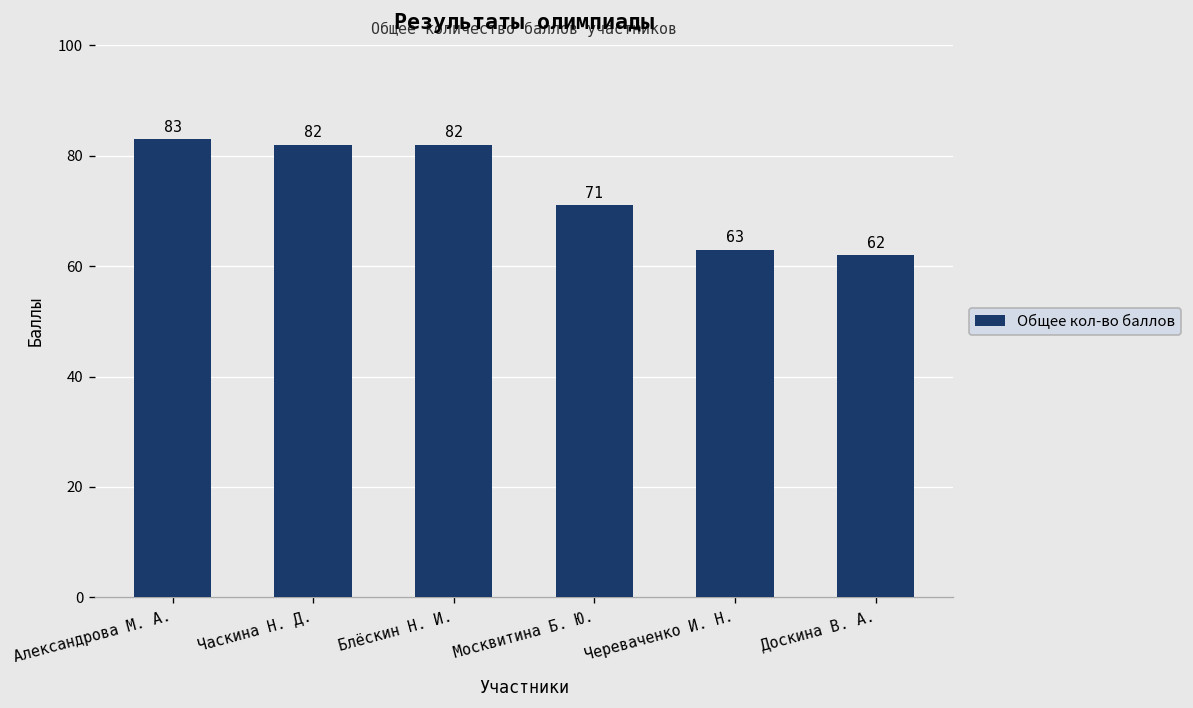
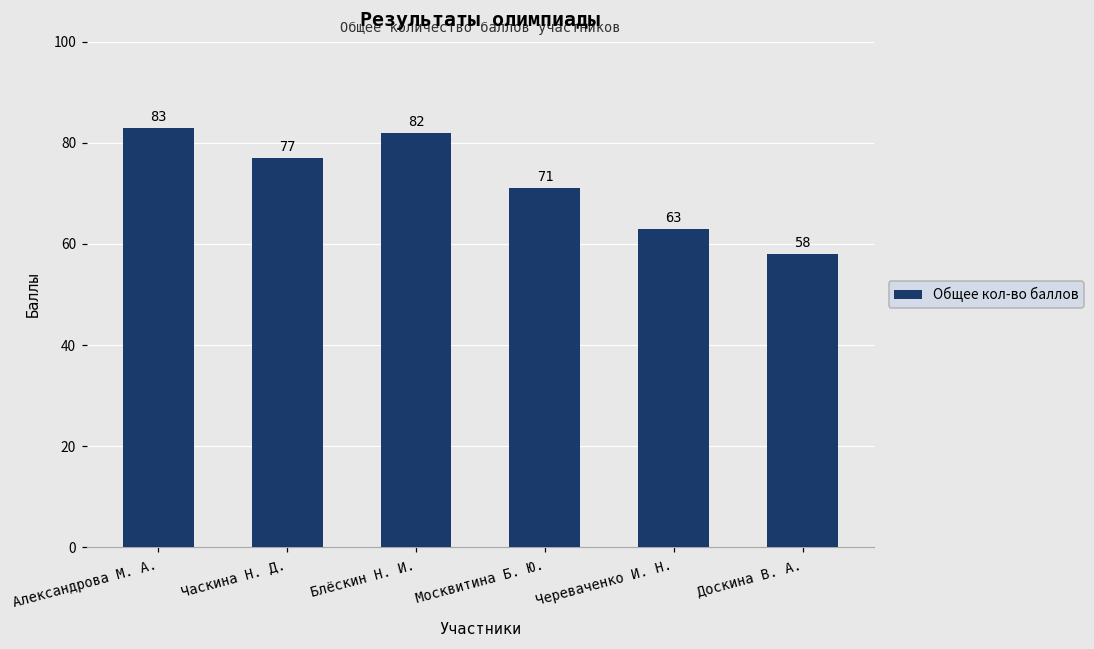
  {
    "Александрова М. А.": 83,
-   "Часкина Н. Д.": 82,
+   "Часкина Н. Д.": 77,
    "Блёскин Н. И.": 82,
    "Москвитина Б. Ю.": 71,
    "Череваченко И. Н.": 63,
-   "Доскина В. А.": 62
+   "Доскина В. А.": 58
  }
